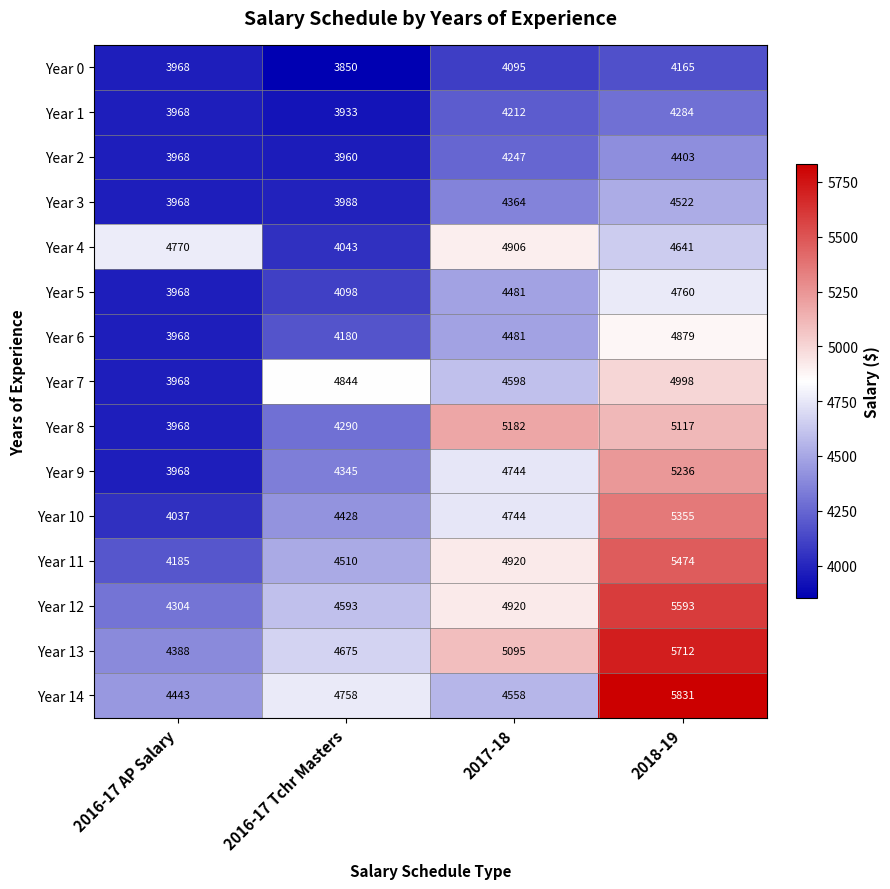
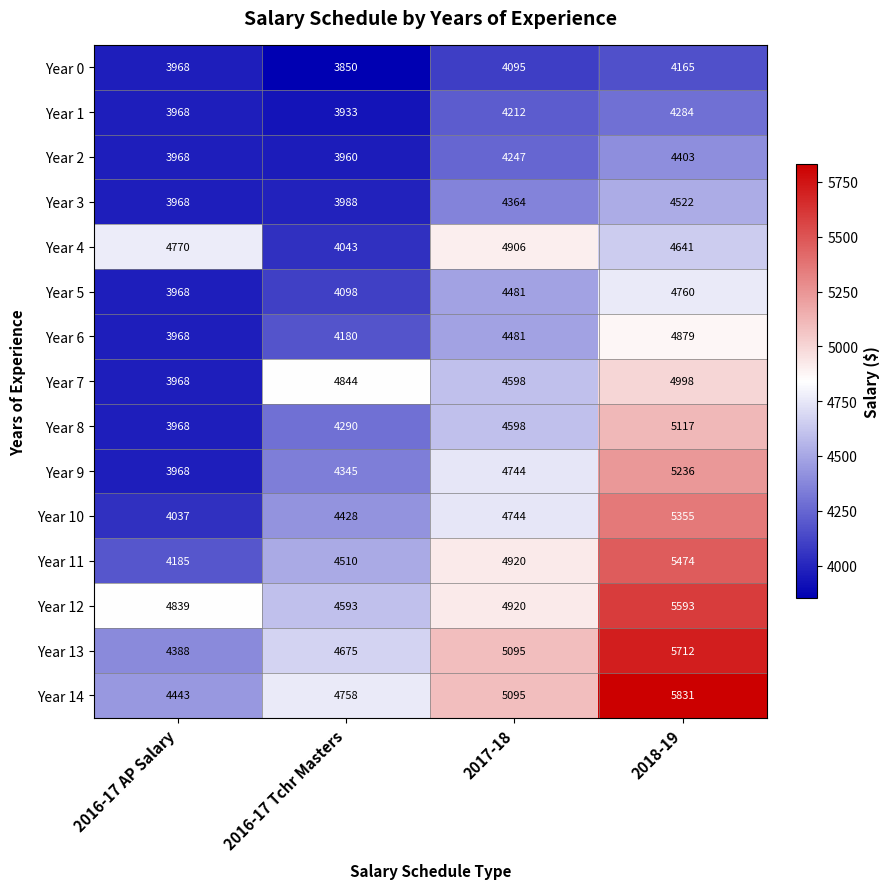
  {
    "Year 0": {
      "2016-17 AP Salary": 3968,
      "2016-17 Tchr Masters": 3850,
      "2017-18": 4095,
      "2018-19": 4165
    },
    "Year 1": {
      "2016-17 AP Salary": 3968,
      "2016-17 Tchr Masters": 3933,
      "2017-18": 4212,
      "2018-19": 4284
    },
    "Year 2": {
      "2016-17 AP Salary": 3968,
      "2016-17 Tchr Masters": 3960,
      "2017-18": 4247,
      "2018-19": 4403
    },
    "Year 3": {
      "2016-17 AP Salary": 3968,
      "2016-17 Tchr Masters": 3988,
      "2017-18": 4364,
      "2018-19": 4522
    },
    "Year 4": {
      "2016-17 AP Salary": 4770,
      "2016-17 Tchr Masters": 4043,
      "2017-18": 4906,
      "2018-19": 4641
    },
    "Year 5": {
      "2016-17 AP Salary": 3968,
      "2016-17 Tchr Masters": 4098,
      "2017-18": 4481,
      "2018-19": 4760
    },
    "Year 6": {
      "2016-17 AP Salary": 3968,
      "2016-17 Tchr Masters": 4180,
      "2017-18": 4481,
      "2018-19": 4879
    },
    "Year 7": {
      "2016-17 AP Salary": 3968,
      "2016-17 Tchr Masters": 4844,
      "2017-18": 4598,
      "2018-19": 4998
    },
    "Year 8": {
      "2016-17 AP Salary": 3968,
      "2016-17 Tchr Masters": 4290,
-     "2017-18": 5182,
+     "2017-18": 4598,
      "2018-19": 5117
    },
    "Year 9": {
      "2016-17 AP Salary": 3968,
      "2016-17 Tchr Masters": 4345,
      "2017-18": 4744,
      "2018-19": 5236
    },
    "Year 10": {
      "2016-17 AP Salary": 4037,
      "2016-17 Tchr Masters": 4428,
      "2017-18": 4744,
      "2018-19": 5355
    },
    "Year 11": {
      "2016-17 AP Salary": 4185,
      "2016-17 Tchr Masters": 4510,
      "2017-18": 4920,
      "2018-19": 5474
    },
    "Year 12": {
-     "2016-17 AP Salary": 4304,
+     "2016-17 AP Salary": 4839,
      "2016-17 Tchr Masters": 4593,
      "2017-18": 4920,
      "2018-19": 5593
    },
    "Year 13": {
      "2016-17 AP Salary": 4388,
      "2016-17 Tchr Masters": 4675,
      "2017-18": 5095,
      "2018-19": 5712
    },
    "Year 14": {
      "2016-17 AP Salary": 4443,
      "2016-17 Tchr Masters": 4758,
-     "2017-18": 4558,
+     "2017-18": 5095,
      "2018-19": 5831
    }
  }
